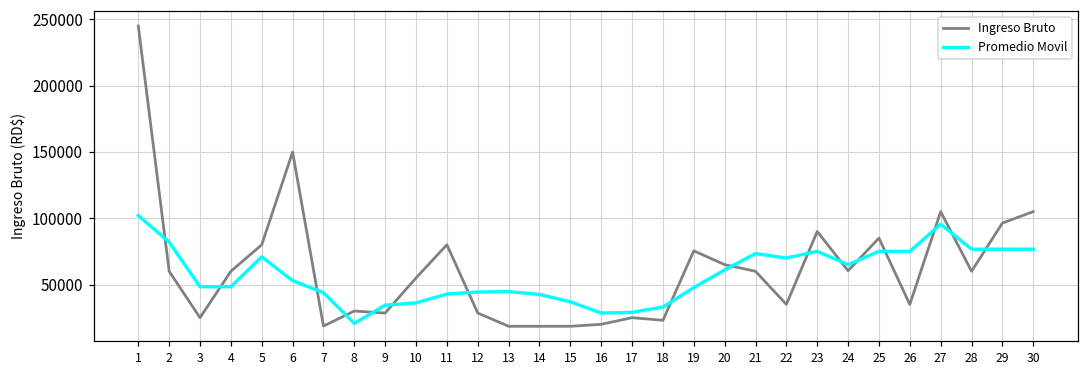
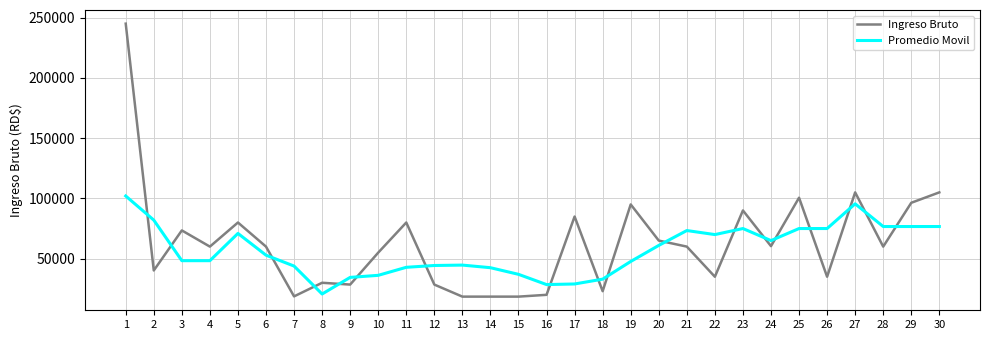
  {
    "Ingreso Bruto": {
      "1": 245000,
-     "2": 60000,
-     "3": 25000,
+     "2": 40000,
+     "3": 73000,
      "4": 60000,
      "5": 80000,
-     "6": 150000,
+     "6": 60000,
      "7": 19000,
      "8": 30000,
      "9": 29000,
      "10": 55000,
      "11": 80000,
      "12": 29000,
      "13": 19000,
      "14": 19000,
      "15": 19000,
      "16": 20000,
-     "17": 25000,
+     "17": 85000,
      "18": 23000,
-     "19": 75000,
+     "19": 95000,
      "20": 65000,
      "21": 60000,
      "22": 35000,
      "23": 90000,
      "24": 60000,
-     "25": 85000,
+     "25": 101000,
      "26": 35000,
      "27": 105000,
      "28": 60000,
      "29": 96000,
      "30": 105000
    },
    "Promedio Movil": {
      "1": 102000,
      "2": 82000,
      "3": 48000,
      "4": 48000,
      "5": 71000,
      "6": 53000,
      "7": 44000,
      "8": 21000,
      "9": 34000,
      "10": 36000,
      "11": 43000,
      "12": 44000,
      "13": 45000,
      "14": 43000,
      "15": 37000,
      "16": 29000,
      "17": 29000,
      "18": 33000,
      "19": 48000,
      "20": 61000,
      "21": 73000,
      "22": 70000,
      "23": 75000,
      "24": 65000,
      "25": 75000,
      "26": 75000,
      "27": 96000,
      "28": 77000,
      "29": 77000,
      "30": 77000
    }
  }
